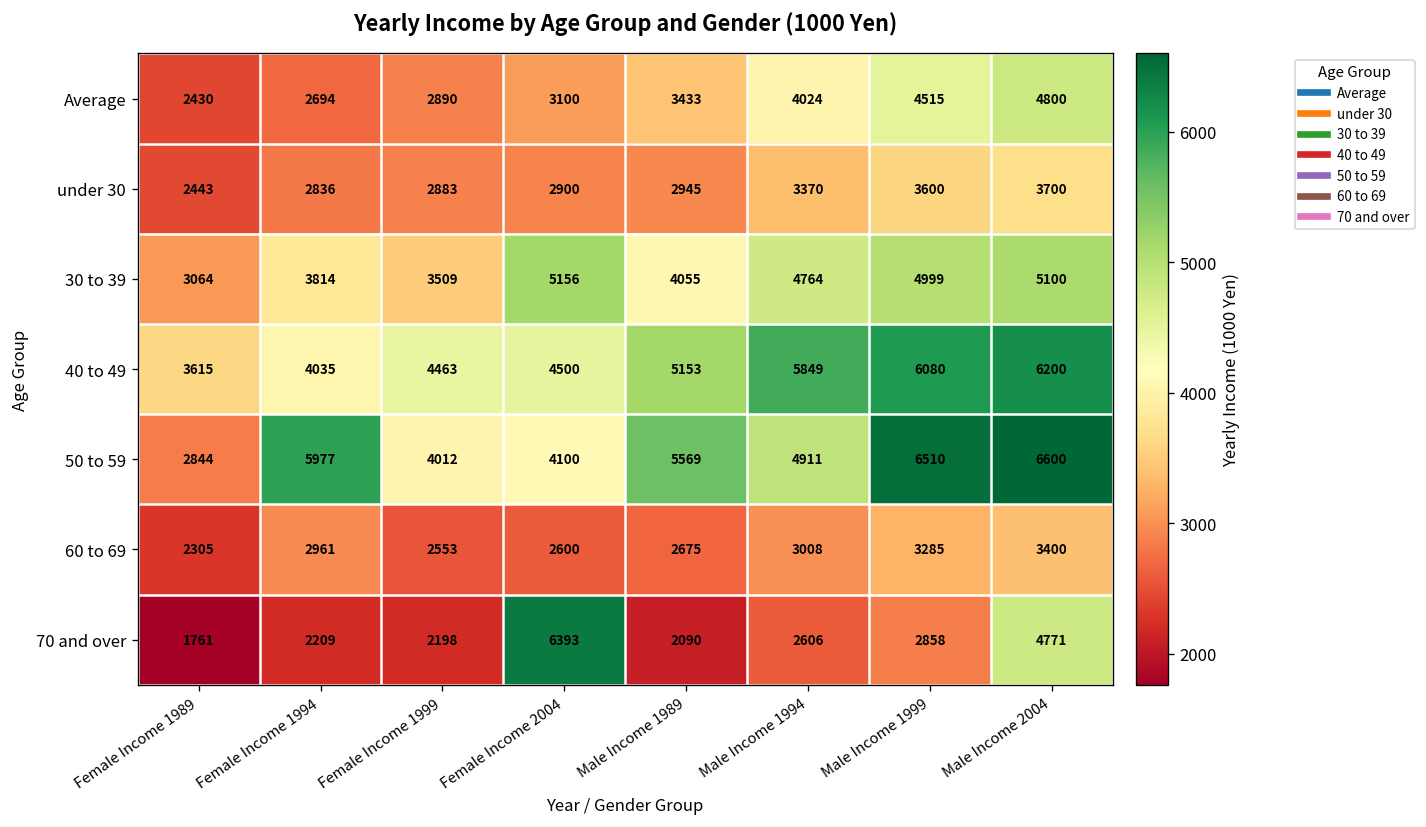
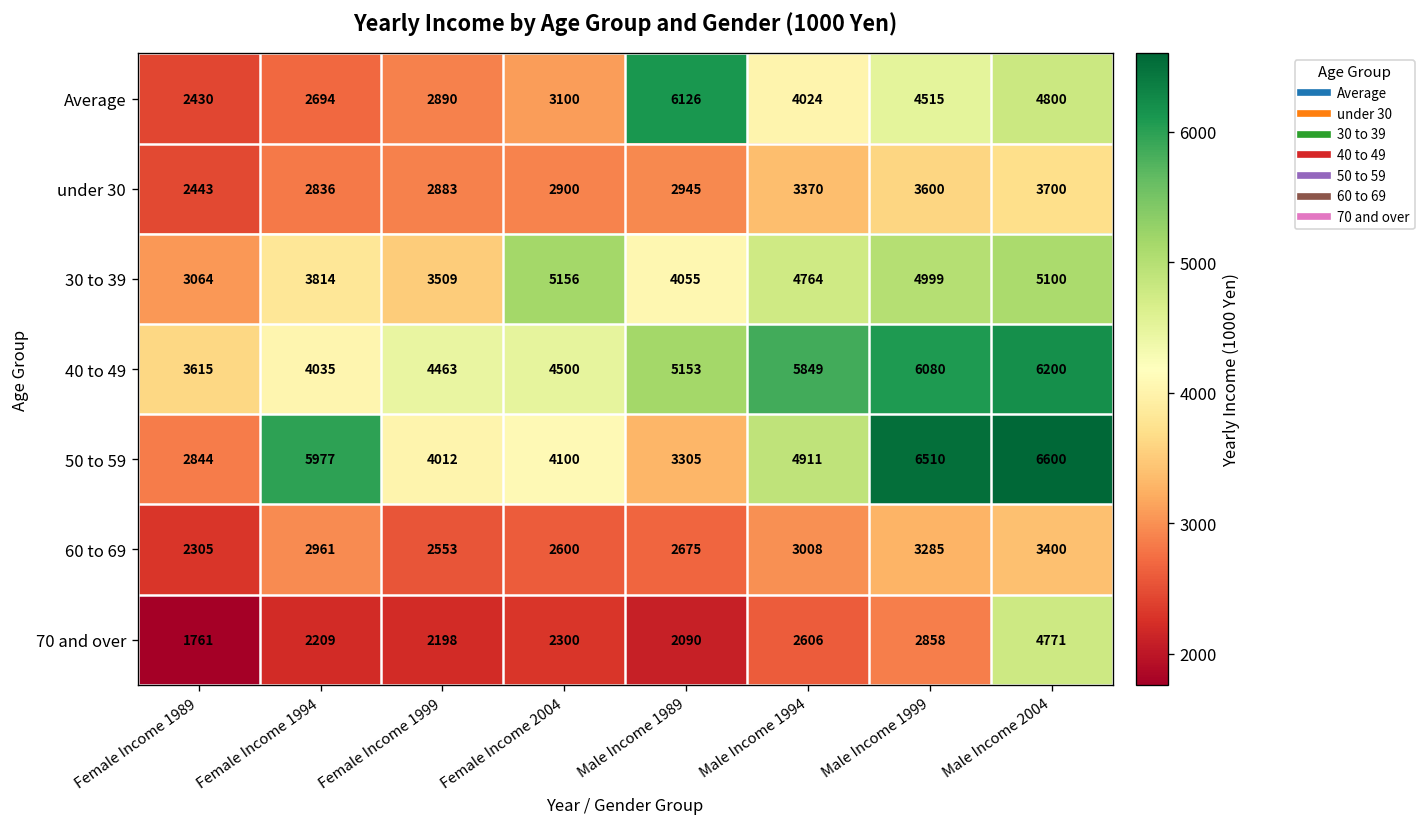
  {
    "Average": {
      "Female Income 1989": 2430,
      "Female Income 1994": 2694,
      "Female Income 1999": 2890,
      "Female Income 2004": 3100,
-     "Male Income 1989": 3433,
+     "Male Income 1989": 6126,
      "Male Income 1994": 4024,
      "Male Income 1999": 4515,
      "Male Income 2004": 4800
    },
    "under 30": {
      "Female Income 1989": 2443,
      "Female Income 1994": 2836,
      "Female Income 1999": 2883,
      "Female Income 2004": 2900,
      "Male Income 1989": 2945,
      "Male Income 1994": 3370,
      "Male Income 1999": 3600,
      "Male Income 2004": 3700
    },
    "30 to 39": {
      "Female Income 1989": 3064,
      "Female Income 1994": 3814,
      "Female Income 1999": 3509,
      "Female Income 2004": 5156,
      "Male Income 1989": 4055,
      "Male Income 1994": 4764,
      "Male Income 1999": 4999,
      "Male Income 2004": 5100
    },
    "40 to 49": {
      "Female Income 1989": 3615,
      "Female Income 1994": 4035,
      "Female Income 1999": 4463,
      "Female Income 2004": 4500,
      "Male Income 1989": 5153,
      "Male Income 1994": 5849,
      "Male Income 1999": 6080,
      "Male Income 2004": 6200
    },
    "50 to 59": {
      "Female Income 1989": 2844,
      "Female Income 1994": 5977,
      "Female Income 1999": 4012,
      "Female Income 2004": 4100,
-     "Male Income 1989": 5569,
+     "Male Income 1989": 3305,
      "Male Income 1994": 4911,
      "Male Income 1999": 6510,
      "Male Income 2004": 6600
    },
    "60 to 69": {
      "Female Income 1989": 2305,
      "Female Income 1994": 2961,
      "Female Income 1999": 2553,
      "Female Income 2004": 2600,
      "Male Income 1989": 2675,
      "Male Income 1994": 3008,
      "Male Income 1999": 3285,
      "Male Income 2004": 3400
    },
    "70 and over": {
      "Female Income 1989": 1761,
      "Female Income 1994": 2209,
      "Female Income 1999": 2198,
-     "Female Income 2004": 6393,
+     "Female Income 2004": 2300,
      "Male Income 1989": 2090,
      "Male Income 1994": 2606,
      "Male Income 1999": 2858,
      "Male Income 2004": 4771
    }
  }
